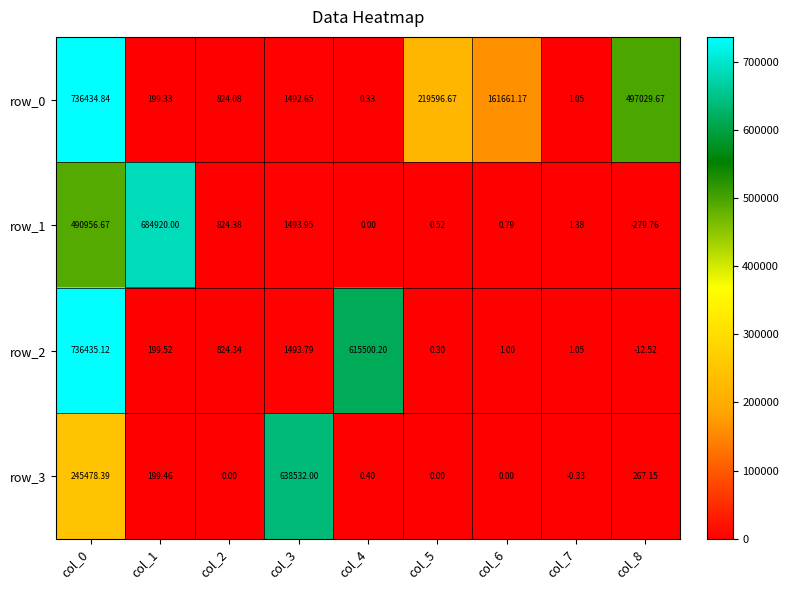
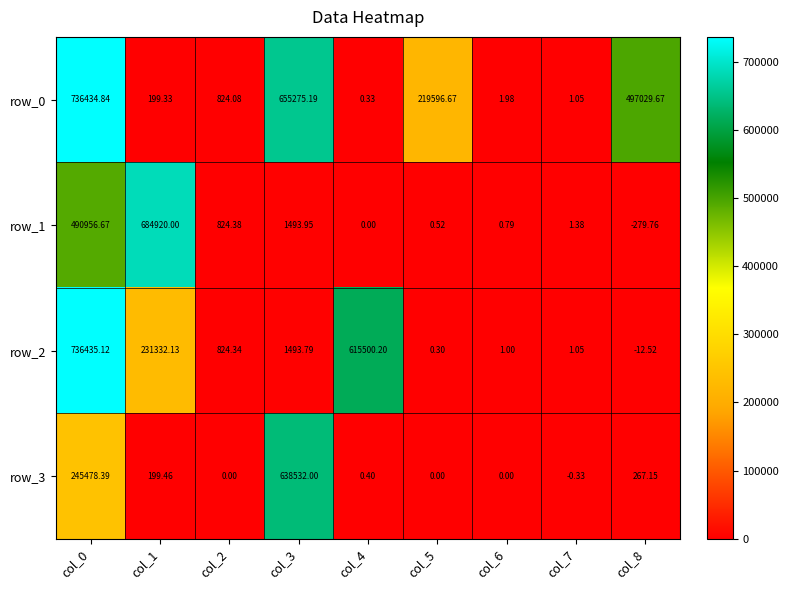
  {
    "row_0": {
      "col_0": 736434.84,
      "col_1": 199.33,
      "col_2": 824.08,
-     "col_3": 1492.65,
+     "col_3": 655275.19,
      "col_4": 0.33,
      "col_5": 219596.67,
-     "col_6": 161661.17,
+     "col_6": 1.98,
      "col_7": 1.05,
      "col_8": 497029.67
    },
    "row_1": {
      "col_0": 490956.67,
      "col_1": 684920.00,
      "col_2": 824.38,
      "col_3": 1493.95,
      "col_4": 0.00,
      "col_5": 0.52,
      "col_6": 0.79,
      "col_7": 1.38,
      "col_8": -279.76
    },
    "row_2": {
      "col_0": 736435.12,
-     "col_1": 199.52,
+     "col_1": 231332.13,
      "col_2": 824.34,
      "col_3": 1493.79,
      "col_4": 615500.20,
      "col_5": 0.30,
      "col_6": 1.00,
      "col_7": 1.05,
      "col_8": -12.52
    },
    "row_3": {
      "col_0": 245478.39,
      "col_1": 199.46,
      "col_2": 0.00,
      "col_3": 638532.00,
      "col_4": 0.40,
      "col_5": 0.00,
      "col_6": 0.00,
      "col_7": -0.33,
      "col_8": 267.15
    }
  }
